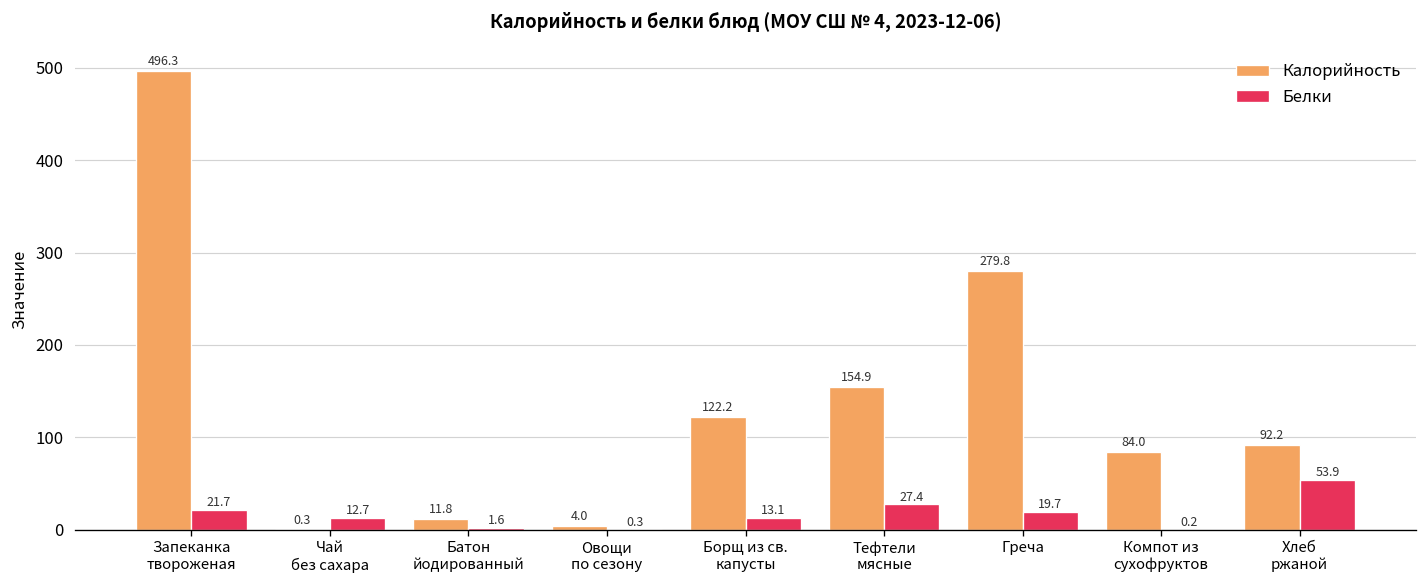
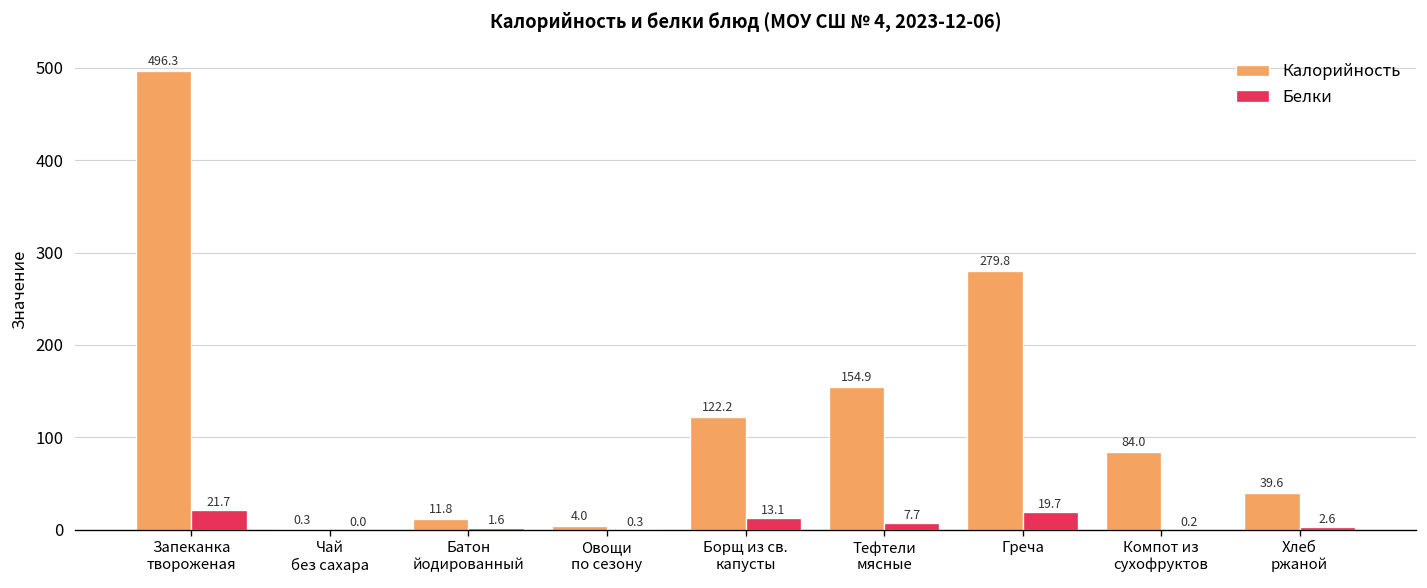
  {
    "Калорийность": {
      "Запеканка твороженая": 496.3,
      "Чай без сахара": 0.3,
      "Батон йодированный": 11.8,
      "Овощи по сезону": 4.0,
      "Борщ из св. капусты": 122.2,
      "Тефтели мясные": 154.9,
      "Греча": 279.8,
      "Компот из сухофруктов": 84.0,
-     "Хлеб ржаной": 92.2
+     "Хлеб ржаной": 39.6
    },
    "Белки": {
      "Запеканка твороженая": 21.7,
-     "Чай без сахара": 12.7,
+     "Чай без сахара": 0.0,
      "Батон йодированный": 1.6,
      "Овощи по сезону": 0.3,
      "Борщ из св. капусты": 13.1,
-     "Тефтели мясные": 27.4,
+     "Тефтели мясные": 7.7,
      "Греча": 19.7,
      "Компот из сухофруктов": 0.2,
-     "Хлеб ржаной": 53.9
+     "Хлеб ржаной": 2.6
    }
  }
